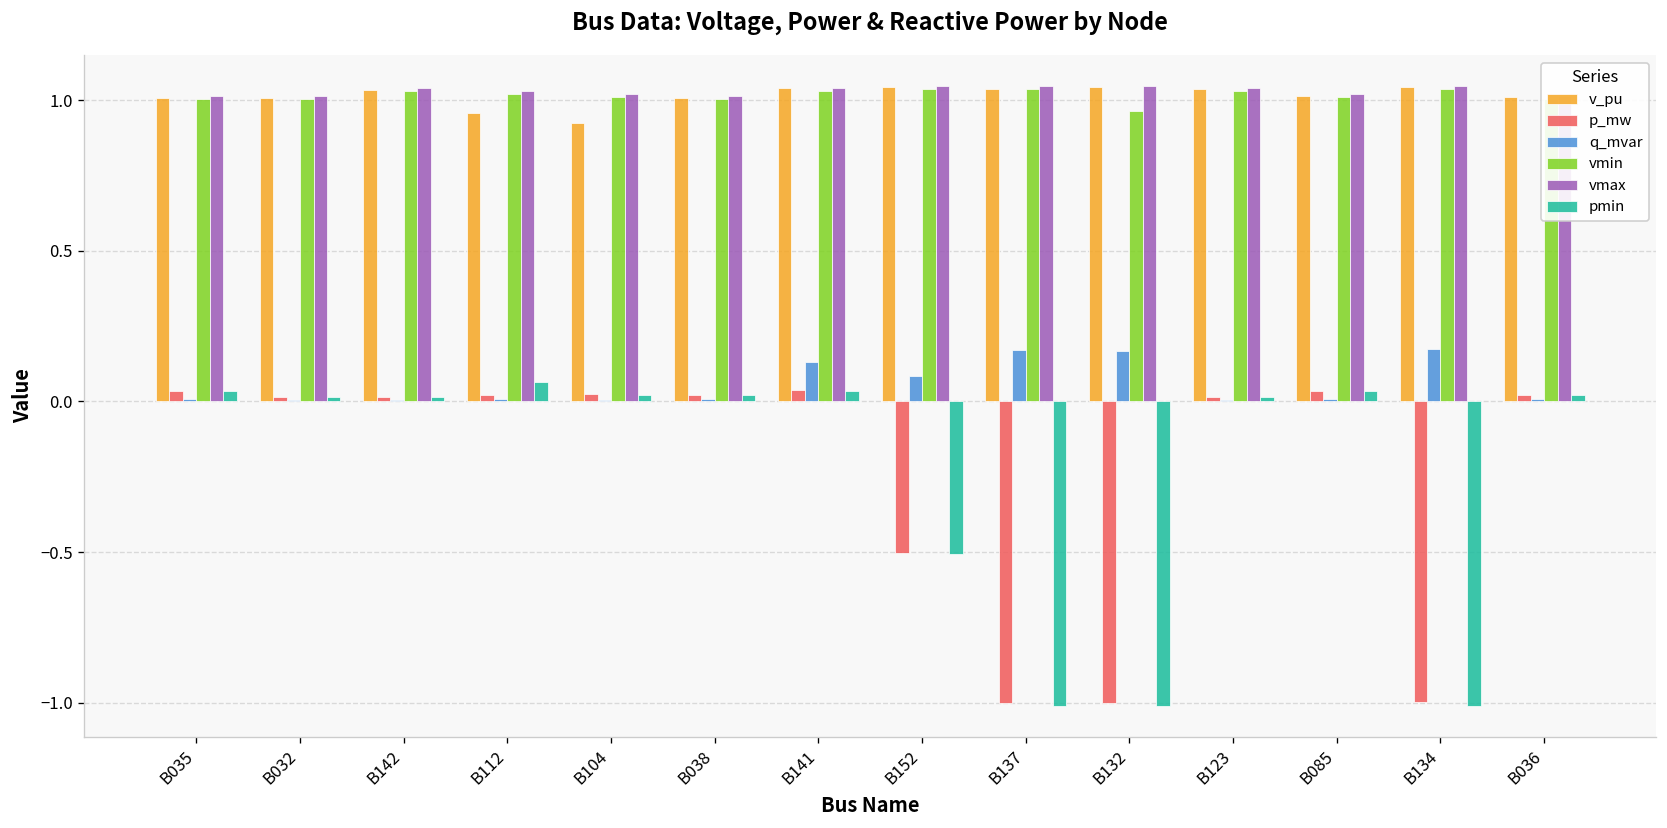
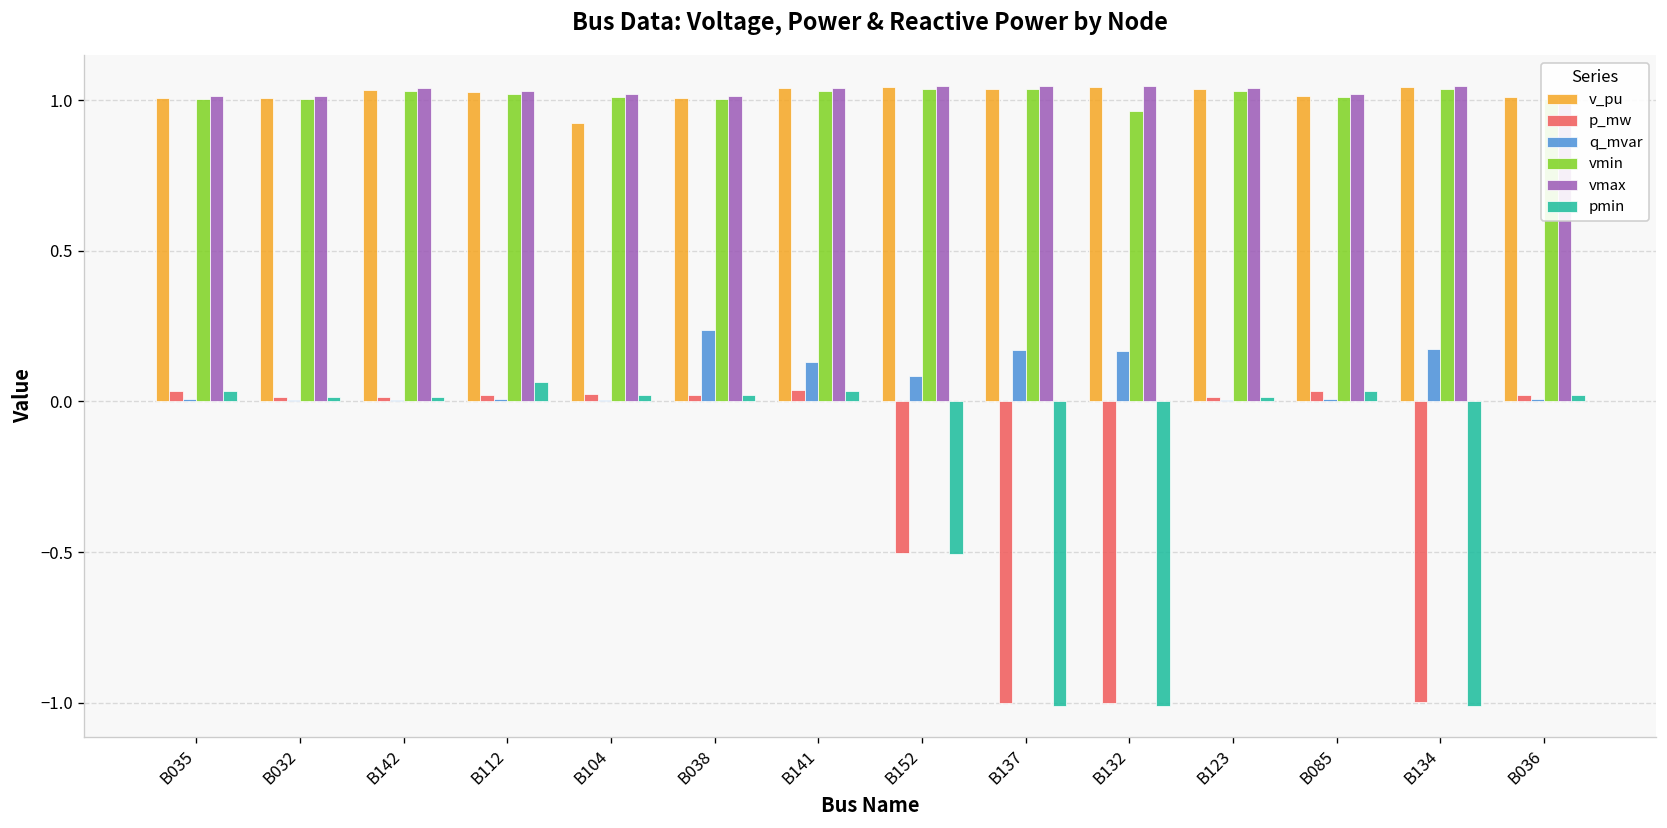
  {
    "v_pu": {
      "B035": 1.01,
      "B032": 1.01,
      "B142": 1.03,
-     "B112": 0.96,
+     "B112": 1.03,
      "B104": 0.93,
      "B038": 1.01,
      "B141": 1.04,
      "B152": 1.04,
      "B137": 1.04,
      "B132": 1.04,
      "B123": 1.04,
      "B085": 1.02,
      "B134": 1.04,
      "B036": 1.01
    },
    "p_mw": {
      "B035": 0.04,
      "B032": 0.01,
      "B142": 0.01,
      "B112": 0.02,
      "B104": 0.02,
      "B038": 0.02,
      "B141": 0.04,
      "B152": -0.50,
      "B137": -1.00,
      "B132": -1.00,
      "B123": 0.01,
      "B085": 0.04,
      "B134": -1.00,
      "B036": 0.02
    },
    "q_mvar": {
-     "B038": 0.01,
+     "B038": 0.24,
      "B141": 0.13,
      "B152": 0.09,
      "B137": 0.17,
      "B132": 0.17,
      "B134": 0.17
    },
    "vmin": {
      "B035": 1.01,
      "B032": 1.00,
      "B142": 1.03,
      "B112": 1.02,
      "B104": 1.01,
      "B038": 1.01,
      "B141": 1.03,
      "B152": 1.04,
      "B137": 1.04,
      "B132": 0.96,
      "B123": 1.03,
      "B085": 1.01,
      "B134": 1.04
    },
    "vmax": {
      "B035": 1.02,
      "B032": 1.01,
      "B142": 1.04,
      "B112": 1.03,
      "B104": 1.02,
      "B038": 1.02,
      "B141": 1.04,
      "B152": 1.05,
      "B137": 1.05,
      "B132": 1.05,
      "B123": 1.04,
      "B085": 1.02,
      "B134": 1.05
    },
    "pmin": {
      "B035": 0.03,
      "B032": 0.01,
      "B142": 0.01,
      "B112": 0.06,
      "B104": 0.02,
      "B038": 0.02,
      "B141": 0.03,
      "B152": -0.51,
      "B137": -1.01,
      "B132": -1.01,
      "B123": 0.01,
      "B085": 0.03,
      "B134": -1.01,
      "B036": 0.02
    }
  }
